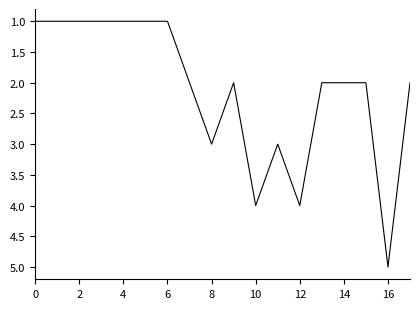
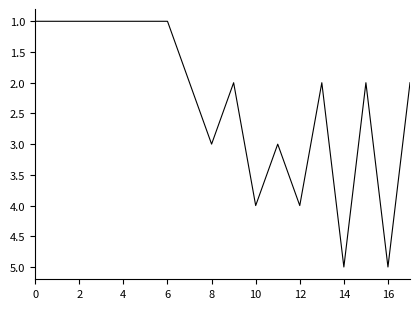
  {
    "0": 1,
    "2": 1,
    "4": 1,
    "6": 1,
    "8": 3,
    "10": 4,
    "12": 4,
-   "14": 2,
+   "14": 5,
    "16": 5
  }
